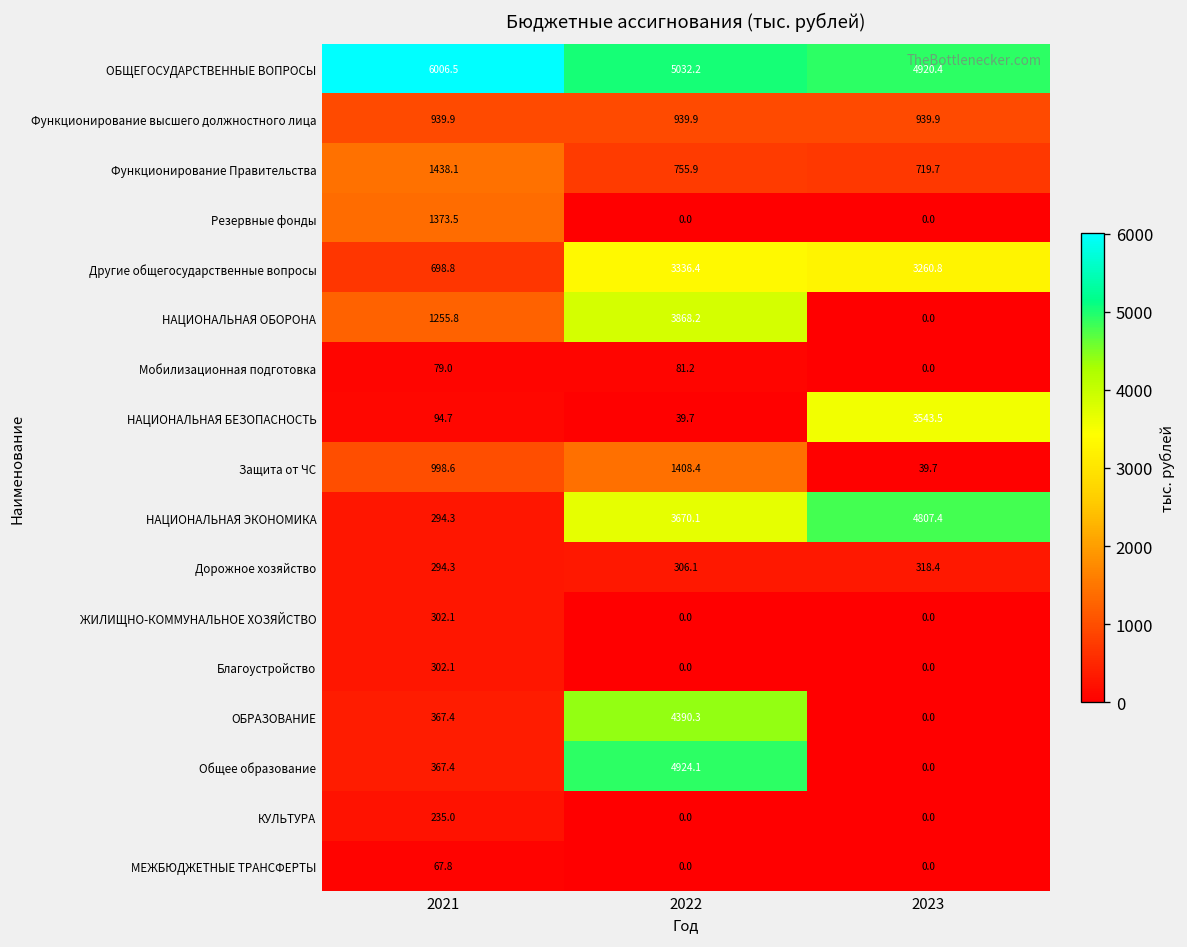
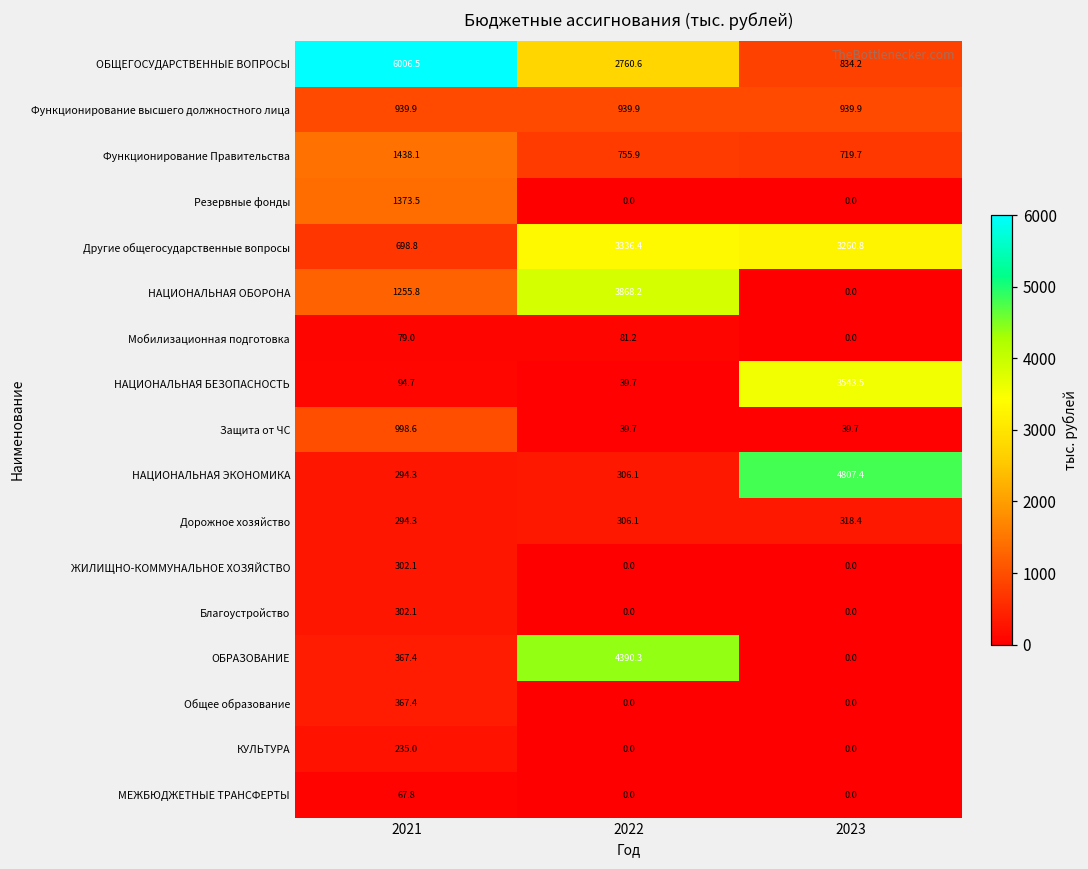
  {
    "ОБЩЕГОСУДАРСТВЕННЫЕ ВОПРОСЫ": {
      "2021": 6006.5,
-     "2022": 5032.2,
-     "2023": 4920.4
+     "2022": 2760.6,
+     "2023": 834.2
    },
    "Функционирование высшего должностного лица": {
      "2021": 939.9,
      "2022": 939.9,
      "2023": 939.9
    },
    "Функционирование Правительства": {
      "2021": 1438.1,
      "2022": 755.9,
      "2023": 719.7
    },
    "Резервные фонды": {
      "2021": 1373.5,
      "2022": 0.0,
      "2023": 0.0
    },
    "Другие общегосударственные вопросы": {
      "2021": 698.8,
      "2022": 3336.4,
      "2023": 3260.8
    },
    "НАЦИОНАЛЬНАЯ ОБОРОНА": {
      "2021": 1255.8,
      "2022": 3868.2,
      "2023": 0.0
    },
    "Мобилизационная подготовка": {
      "2021": 79.0,
      "2022": 81.2,
      "2023": 0.0
    },
    "НАЦИОНАЛЬНАЯ БЕЗОПАСНОСТЬ": {
      "2021": 94.7,
      "2022": 39.7,
      "2023": 3543.5
    },
    "Защита от ЧС": {
      "2021": 998.6,
-     "2022": 1408.4,
+     "2022": 39.7,
      "2023": 39.7
    },
    "НАЦИОНАЛЬНАЯ ЭКОНОМИКА": {
      "2021": 294.3,
-     "2022": 3670.1,
+     "2022": 306.1,
      "2023": 4807.4
    },
    "Дорожное хозяйство": {
      "2021": 294.3,
      "2022": 306.1,
      "2023": 318.4
    },
    "ЖИЛИЩНО-КОММУНАЛЬНОЕ ХОЗЯЙСТВО": {
      "2021": 302.1,
      "2022": 0.0,
      "2023": 0.0
    },
    "Благоустройство": {
      "2021": 302.1,
      "2022": 0.0,
      "2023": 0.0
    },
    "ОБРАЗОВАНИЕ": {
      "2021": 367.4,
      "2022": 4390.3,
      "2023": 0.0
    },
    "Общее образование": {
      "2021": 367.4,
-     "2022": 4924.1,
+     "2022": 0.0,
      "2023": 0.0
    },
    "КУЛЬТУРА": {
      "2021": 235.0,
      "2022": 0.0,
      "2023": 0.0
    },
    "МЕЖБЮДЖЕТНЫЕ ТРАНСФЕРТЫ": {
      "2021": 67.8,
      "2022": 0.0,
      "2023": 0.0
    }
  }
